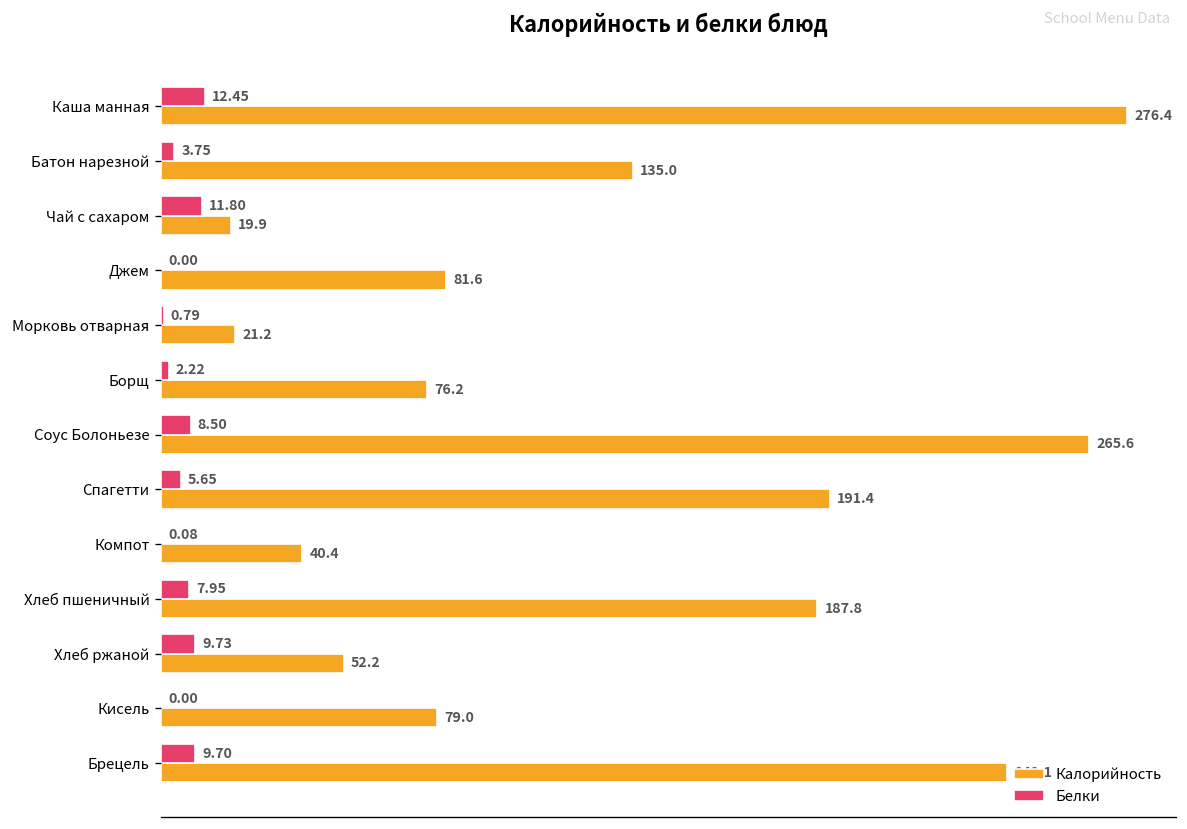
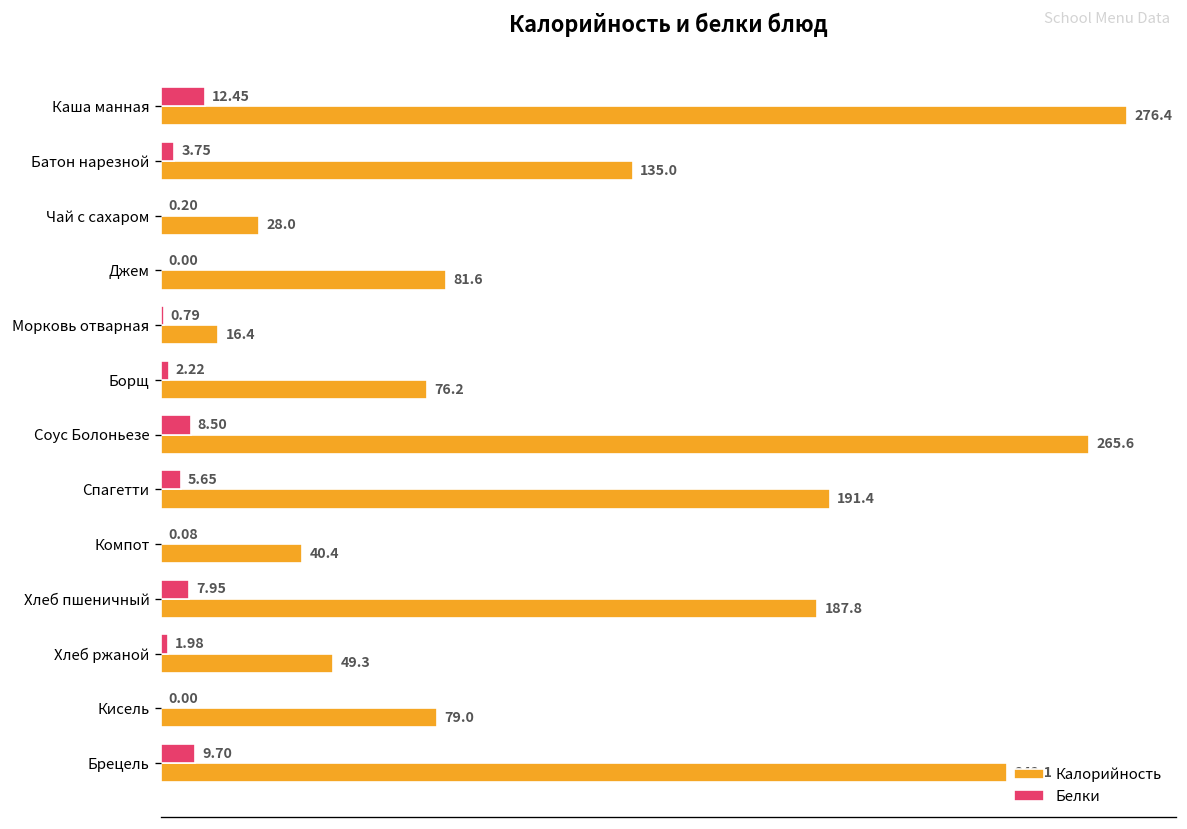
  {
    "Калорийность": {
      "Каша манная": 276.4,
      "Батон нарезной": 135.0,
-     "Чай с сахаром": 19.9,
+     "Чай с сахаром": 28.0,
      "Джем": 81.6,
-     "Морковь отварная": 21.2,
+     "Морковь отварная": 16.4,
      "Борщ": 76.2,
      "Соус Болоньезе": 265.6,
      "Спагетти": 191.4,
      "Компот": 40.4,
      "Хлеб пшеничный": 187.8,
-     "Хлеб ржаной": 52.2,
+     "Хлеб ржаной": 49.3,
      "Кисель": 79.0,
      "Брецель": 242.1
    },
    "Белки": {
      "Каша манная": 12.45,
      "Батон нарезной": 3.75,
-     "Чай с сахаром": 11.80,
+     "Чай с сахаром": 0.20,
      "Джем": 0.00,
      "Морковь отварная": 0.79,
      "Борщ": 2.22,
      "Соус Болоньезе": 8.50,
      "Спагетти": 5.65,
      "Компот": 0.08,
      "Хлеб пшеничный": 7.95,
-     "Хлеб ржаной": 9.73,
+     "Хлеб ржаной": 1.98,
      "Кисель": 0.00,
      "Брецель": 9.70
    }
  }
